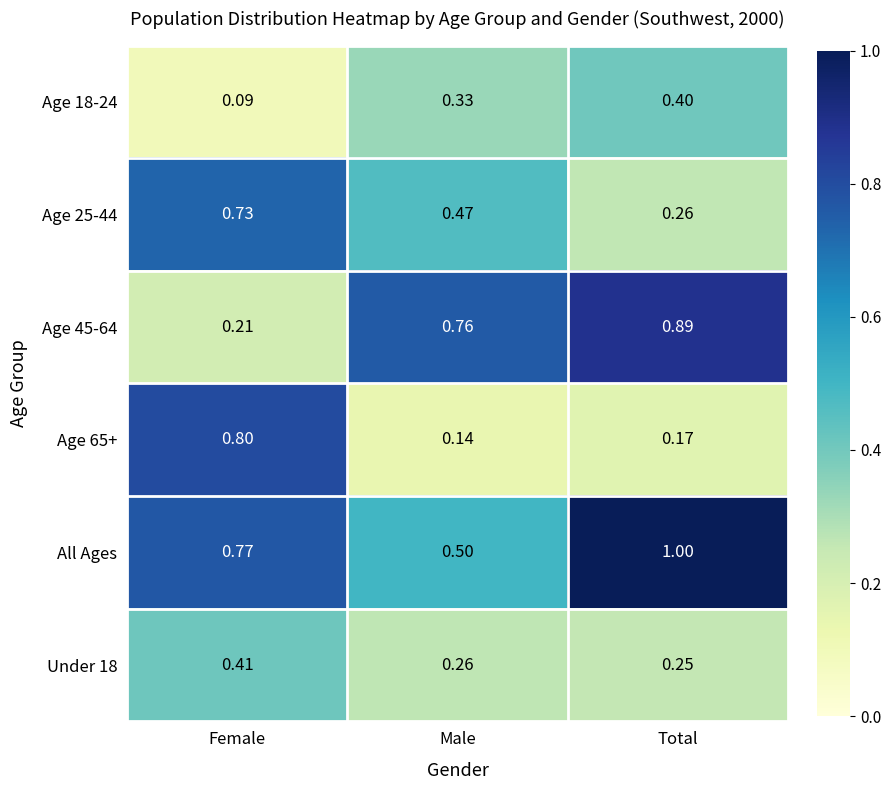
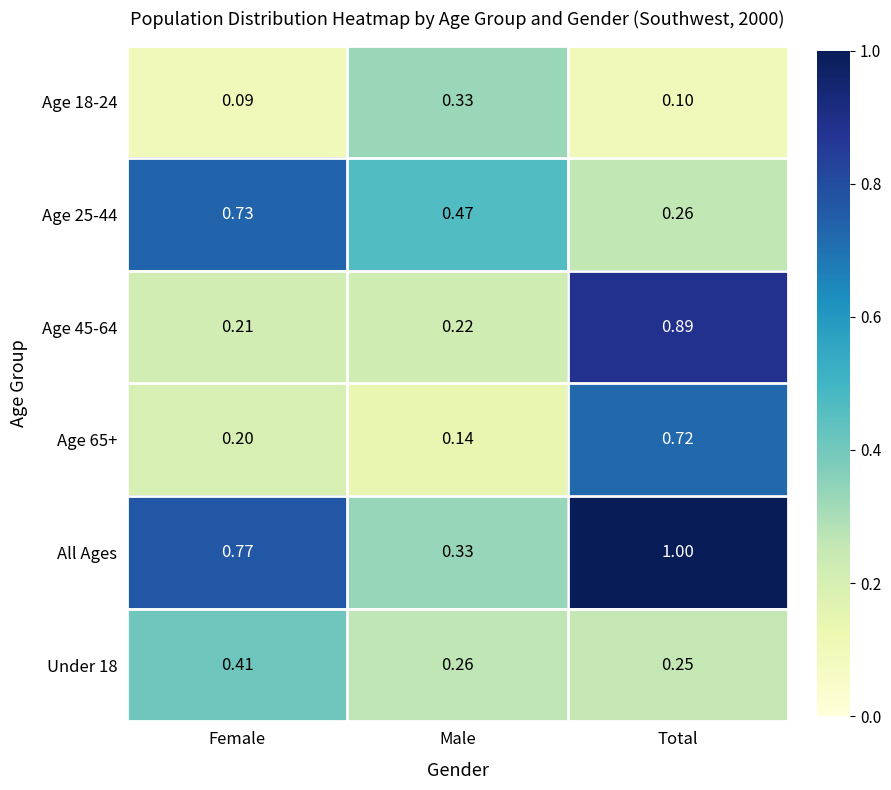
  {
    "Age 18-24": {
      "Female": 0.09,
      "Male": 0.33,
-     "Total": 0.40
+     "Total": 0.10
    },
    "Age 25-44": {
      "Female": 0.73,
      "Male": 0.47,
      "Total": 0.26
    },
    "Age 45-64": {
      "Female": 0.21,
-     "Male": 0.76,
+     "Male": 0.22,
      "Total": 0.89
    },
    "Age 65+": {
-     "Female": 0.80,
+     "Female": 0.20,
      "Male": 0.14,
-     "Total": 0.17
+     "Total": 0.72
    },
    "All Ages": {
      "Female": 0.77,
-     "Male": 0.50,
+     "Male": 0.33,
      "Total": 1.00
    },
    "Under 18": {
      "Female": 0.41,
      "Male": 0.26,
      "Total": 0.25
    }
  }
